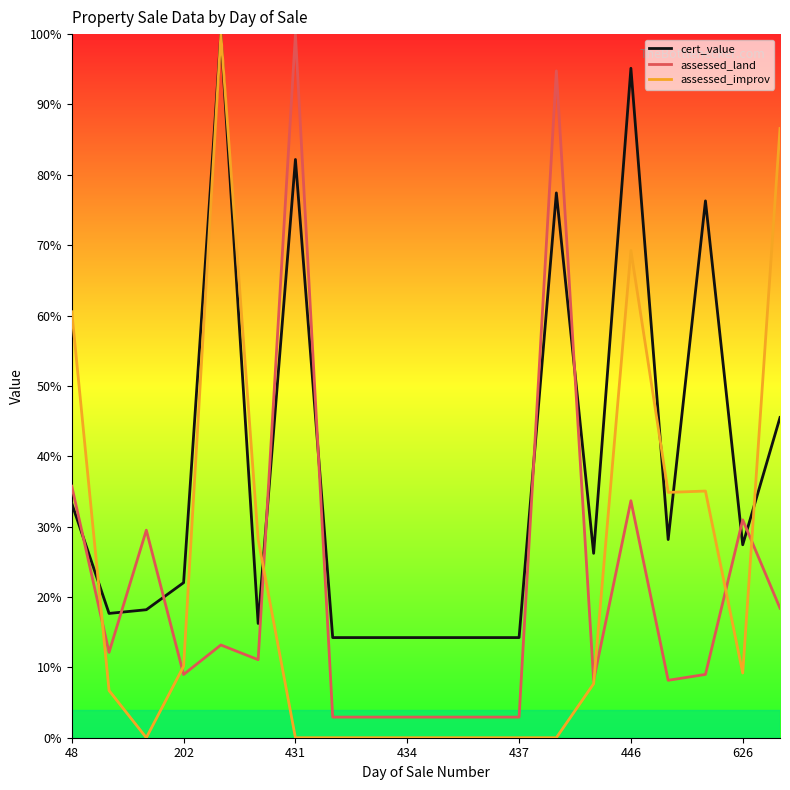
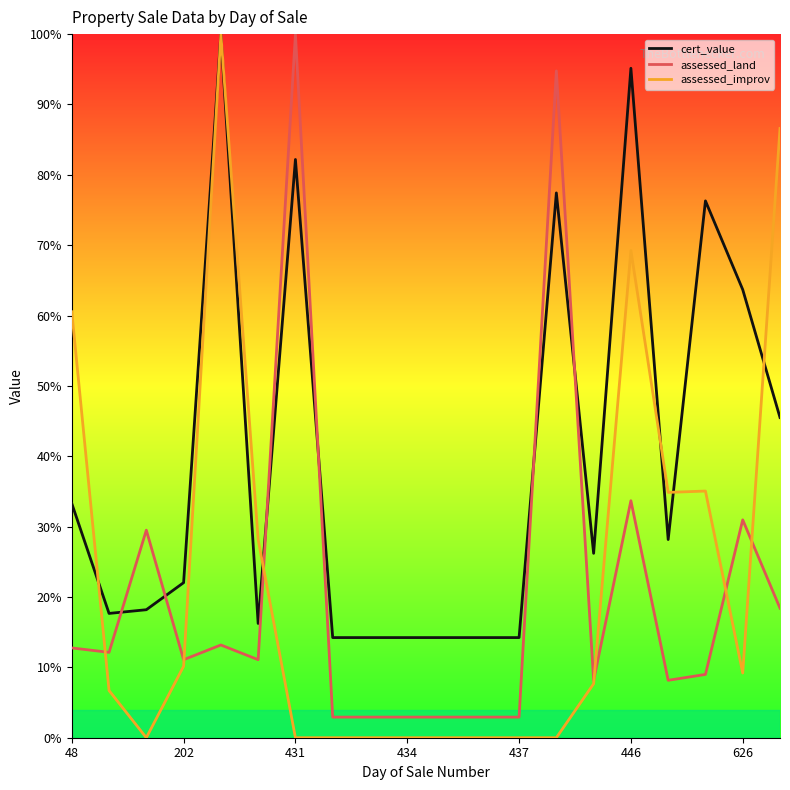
  {
    "cert_value": {
      "48": "33%",
      "202": "22%",
      "431": "82%",
      "434": "14%",
      "437": "14%",
      "446": "95%",
-     "626": "27%"
+     "626": "64%"
    },
    "assessed_land": {
-     "48": "36%",
-     "202": "9%",
+     "48": "13%",
+     "202": "11%",
      "431": "100%",
      "446": "34%",
      "626": "31%"
    },
    "assessed_improv": {
      "48": "61%",
      "202": "10%",
      "446": "69%",
      "626": "9%"
    }
  }
